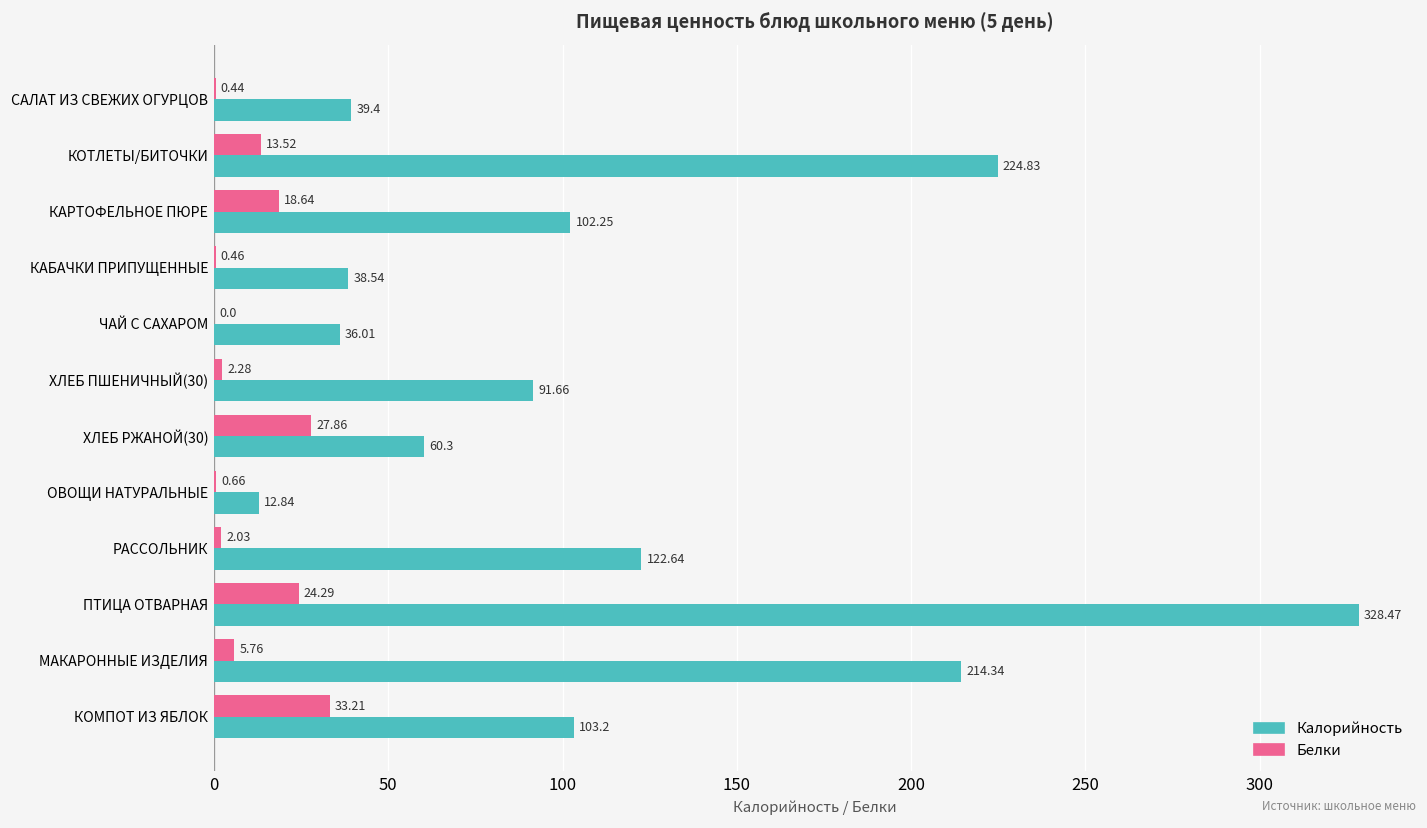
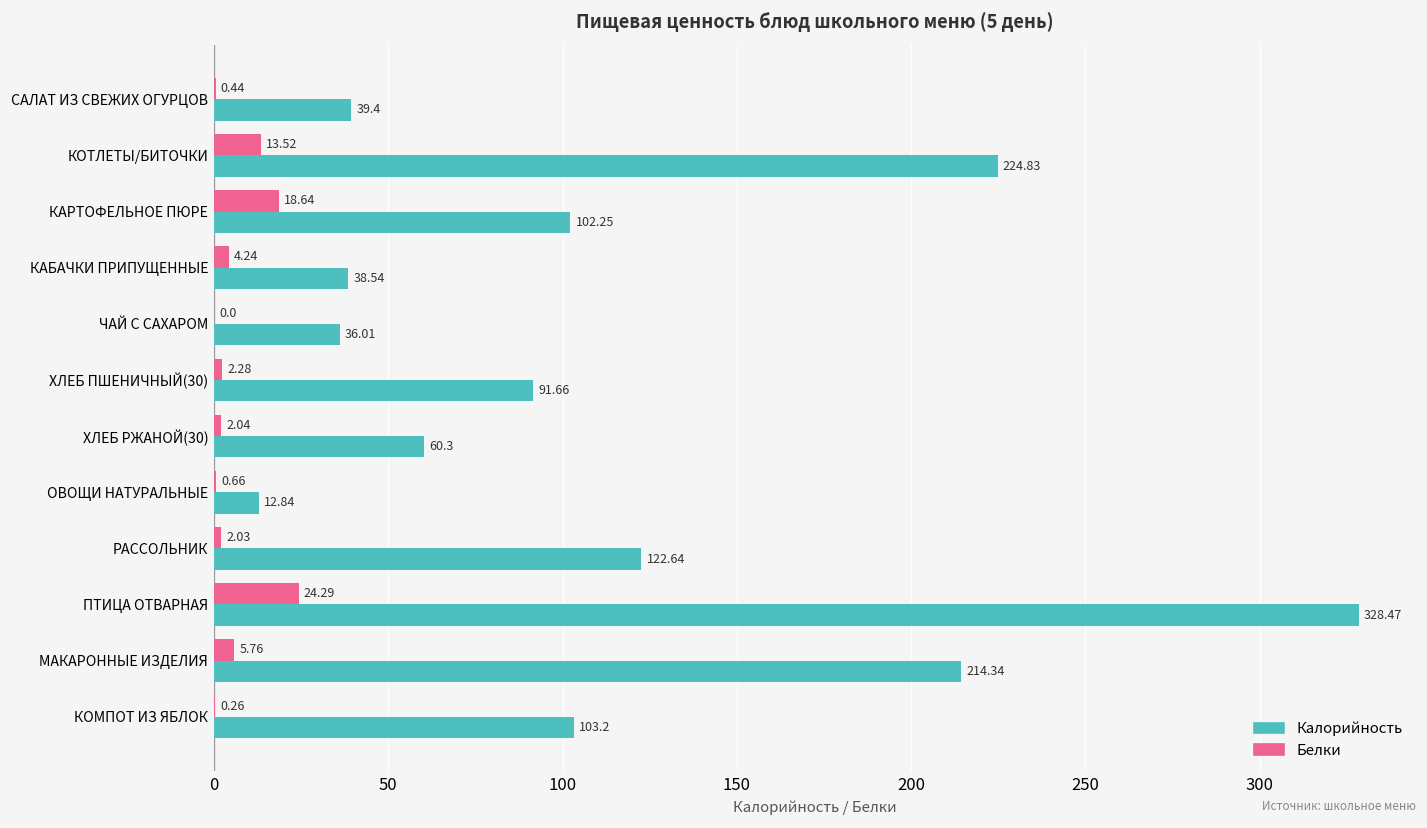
  {
    "Калорийность": {
      "САЛАТ ИЗ СВЕЖИХ ОГУРЦОВ": 39.4,
      "КОТЛЕТЫ/БИТОЧКИ": 224.83,
      "КАРТОФЕЛЬНОЕ ПЮРЕ": 102.25,
      "КАБАЧКИ ПРИПУЩЕННЫЕ": 38.54,
      "ЧАЙ С САХАРОМ": 36.01,
      "ХЛЕБ ПШЕНИЧНЫЙ(30)": 91.66,
      "ХЛЕБ РЖАНОЙ(30)": 60.3,
      "ОВОЩИ НАТУРАЛЬНЫЕ": 12.84,
      "РАССОЛЬНИК": 122.64,
      "ПТИЦА ОТВАРНАЯ": 328.47,
      "МАКАРОННЫЕ ИЗДЕЛИЯ": 214.34,
      "КОМПОТ ИЗ ЯБЛОК": 103.2
    },
    "Белки": {
      "САЛАТ ИЗ СВЕЖИХ ОГУРЦОВ": 0.44,
      "КОТЛЕТЫ/БИТОЧКИ": 13.52,
      "КАРТОФЕЛЬНОЕ ПЮРЕ": 18.64,
-     "КАБАЧКИ ПРИПУЩЕННЫЕ": 0.46,
+     "КАБАЧКИ ПРИПУЩЕННЫЕ": 4.24,
      "ЧАЙ С САХАРОМ": 0.0,
      "ХЛЕБ ПШЕНИЧНЫЙ(30)": 2.28,
-     "ХЛЕБ РЖАНОЙ(30)": 27.86,
+     "ХЛЕБ РЖАНОЙ(30)": 2.04,
      "ОВОЩИ НАТУРАЛЬНЫЕ": 0.66,
      "РАССОЛЬНИК": 2.03,
      "ПТИЦА ОТВАРНАЯ": 24.29,
      "МАКАРОННЫЕ ИЗДЕЛИЯ": 5.76,
-     "КОМПОТ ИЗ ЯБЛОК": 33.21
+     "КОМПОТ ИЗ ЯБЛОК": 0.26
    }
  }
